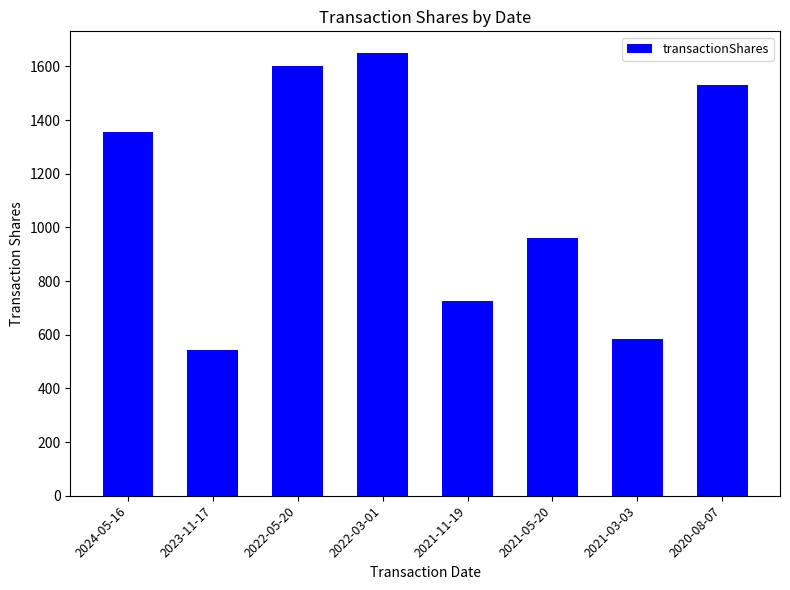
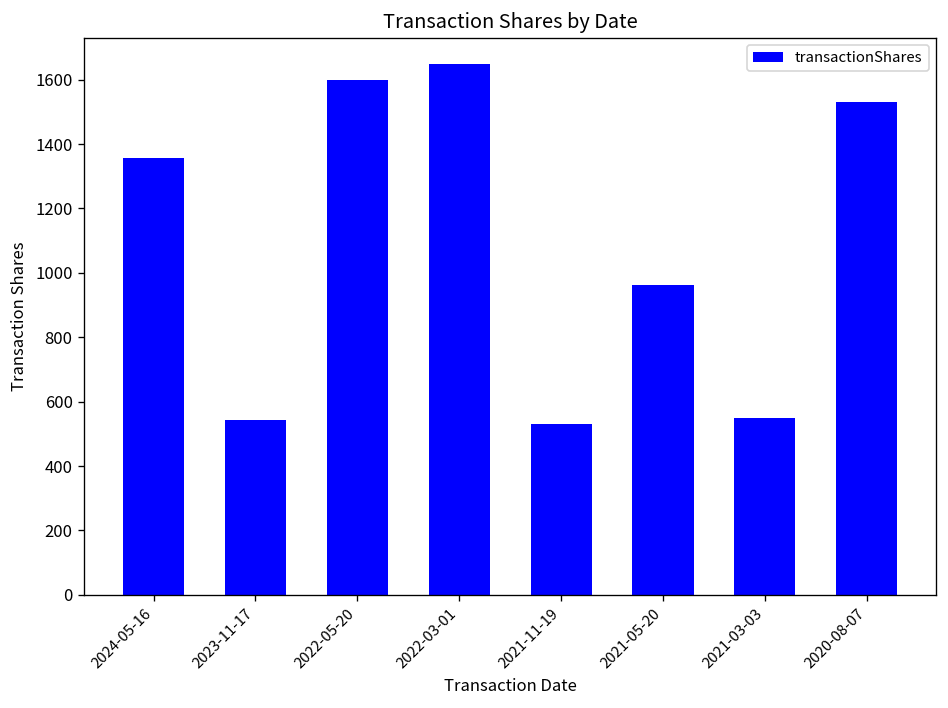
  {
    "2024-05-16": 1360,
    "2023-11-17": 540,
    "2022-05-20": 1600,
    "2022-03-01": 1650,
-   "2021-11-19": 730,
+   "2021-11-19": 530,
    "2021-05-20": 960,
-   "2021-03-03": 590,
+   "2021-03-03": 550,
    "2020-08-07": 1530
  }
